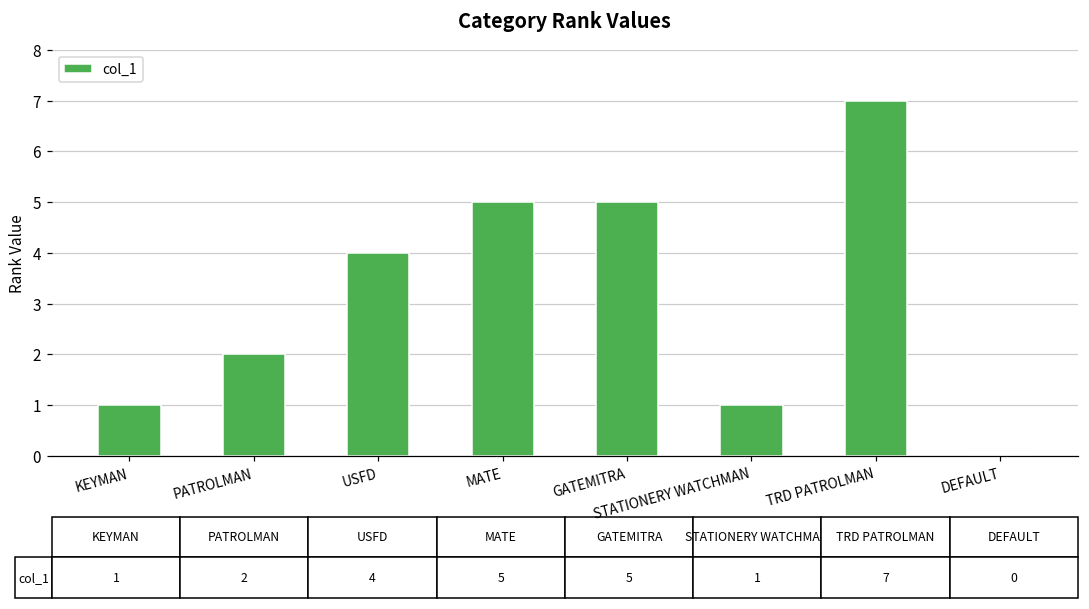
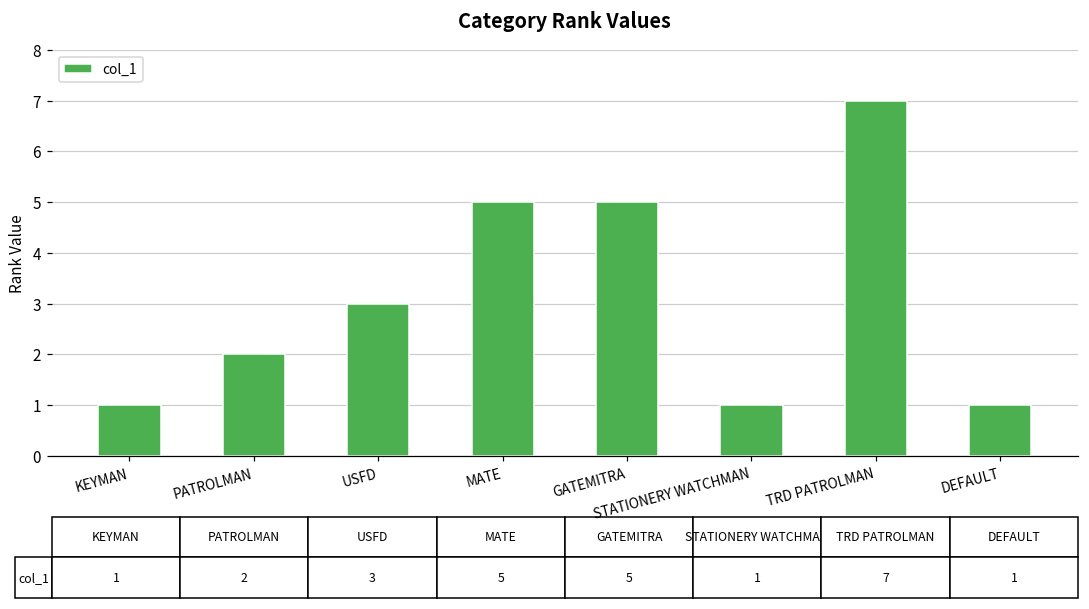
  {
-   "USFD": 4,
-   "DEFAULT": 0
+   "USFD": 3,
+   "DEFAULT": 1
  }
